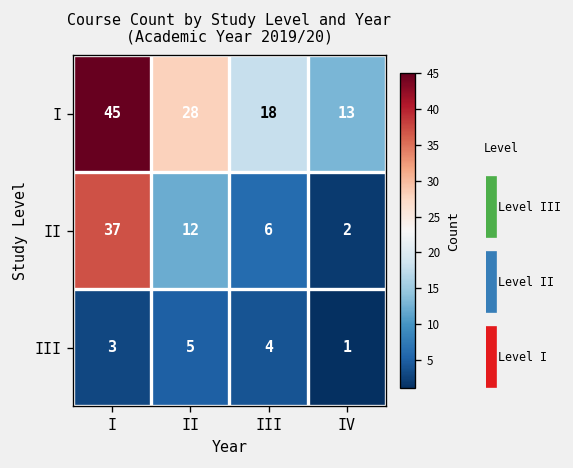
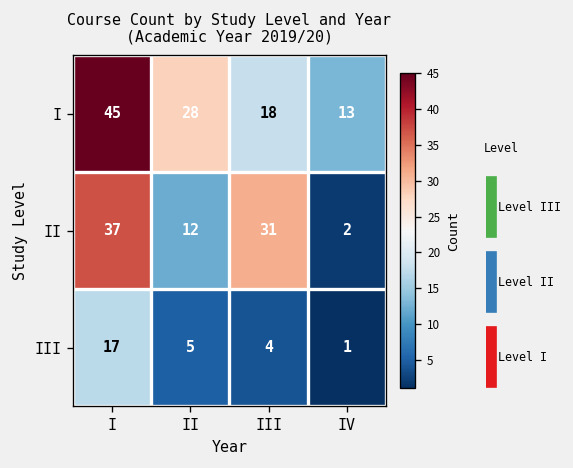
  {
    "I": {
      "I": 45,
      "II": 28,
      "III": 18,
      "IV": 13
    },
    "II": {
      "I": 37,
      "II": 12,
-     "III": 6,
+     "III": 31,
      "IV": 2
    },
    "III": {
-     "I": 3,
+     "I": 17,
      "II": 5,
      "III": 4,
      "IV": 1
    }
  }
